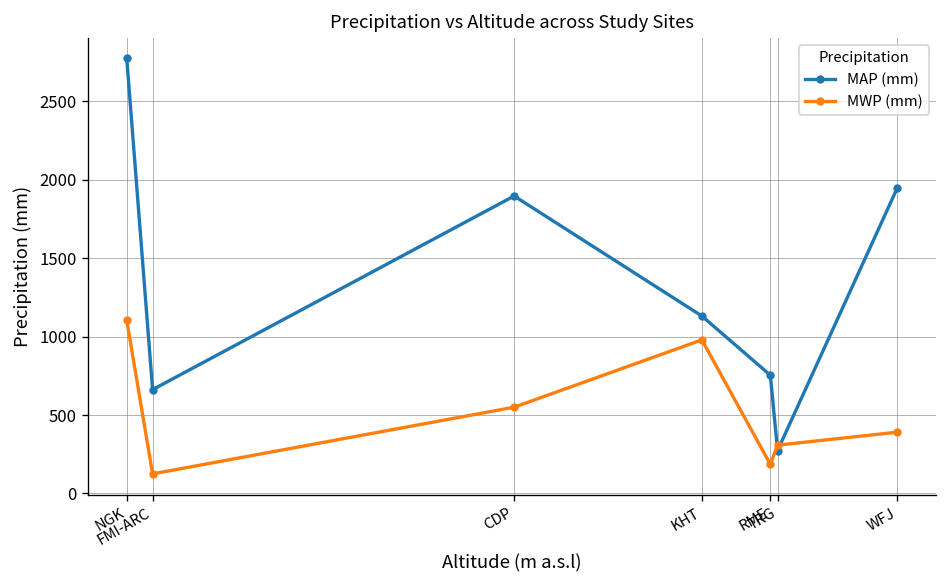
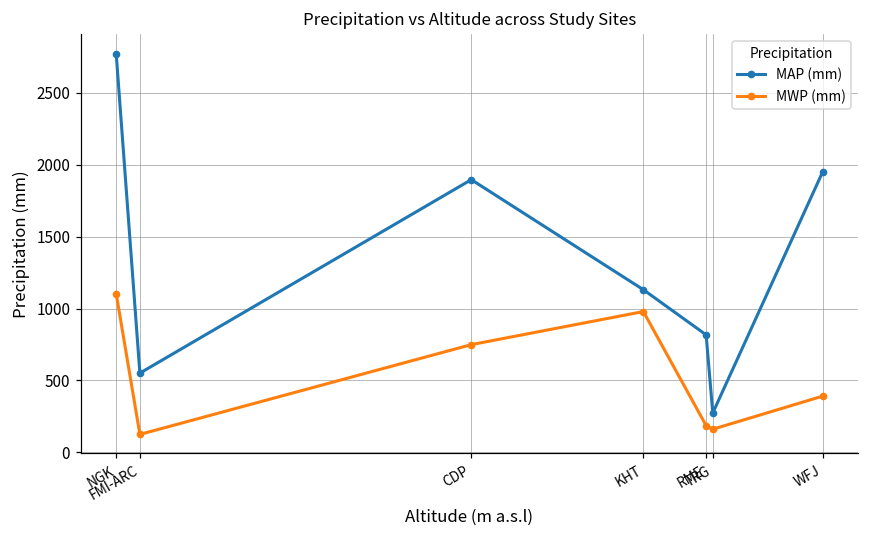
  {
    "MAP (mm)": {
      "NGK": 2770,
-     "FMI-ARC": 660,
+     "FMI-ARC": 550,
      "CDP": 1900,
      "KHT": 1130,
-     "RME": 750,
+     "RME": 820,
      "TRG": 270,
      "WFJ": 1950
    },
    "MWP (mm)": {
      "NGK": 1100,
      "FMI-ARC": 130,
-     "CDP": 550,
+     "CDP": 750,
      "KHT": 980,
      "RME": 190,
-     "TRG": 310,
+     "TRG": 160,
      "WFJ": 390
    }
  }
